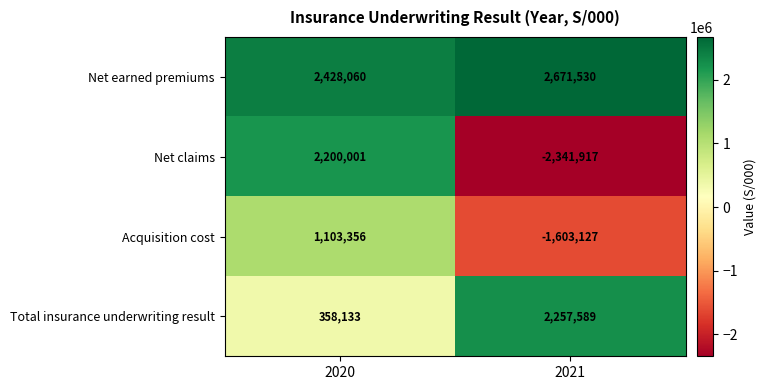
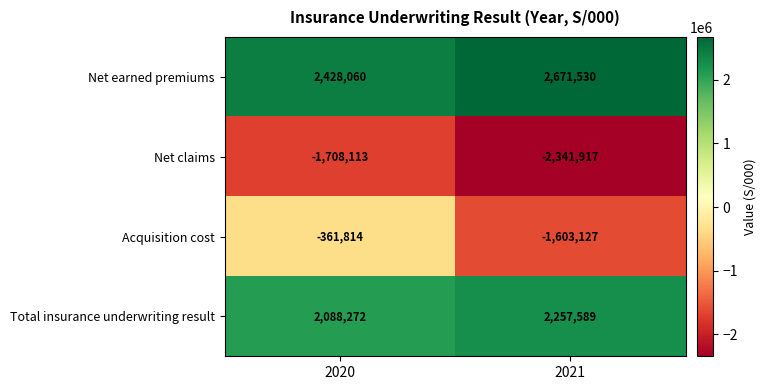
  {
    "Net earned premiums": {
      "2020": "2,428,060",
      "2021": "2,671,530"
    },
    "Net claims": {
-     "2020": "2,200,001",
+     "2020": "-1,708,113",
      "2021": "-2,341,917"
    },
    "Acquisition cost": {
-     "2020": "1,103,356",
+     "2020": "-361,814",
      "2021": "-1,603,127"
    },
    "Total insurance underwriting result": {
-     "2020": "358,133",
+     "2020": "2,088,272",
      "2021": "2,257,589"
    }
  }
